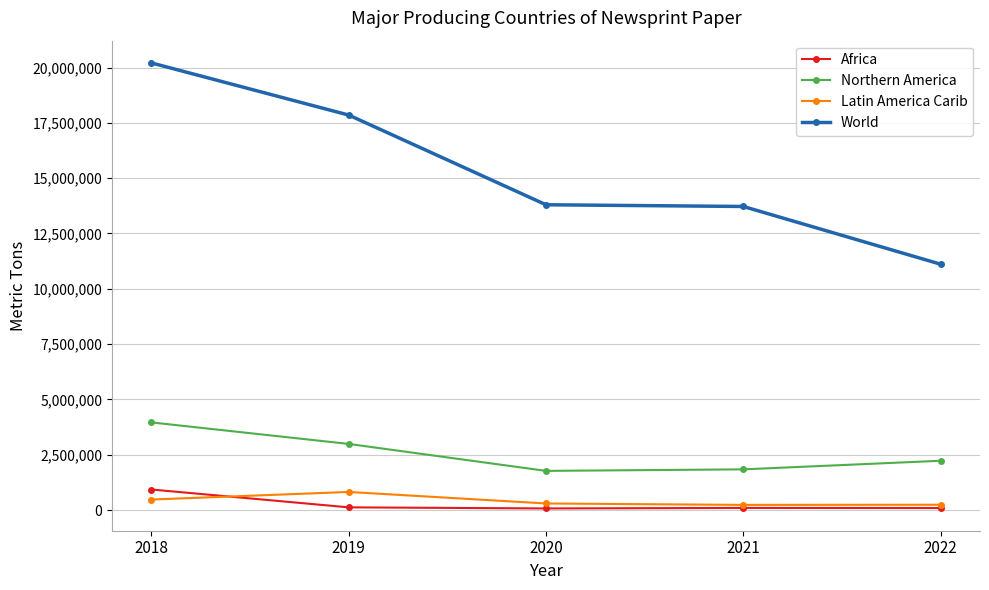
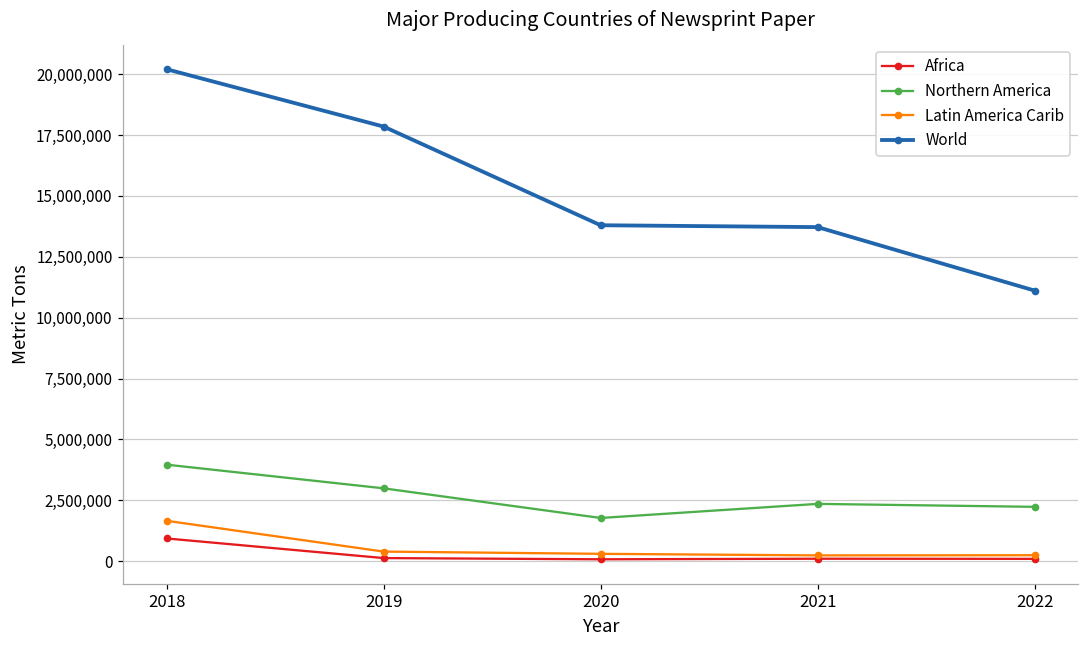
  {
    "Africa": {
      "2018": "900,000",
      "2019": "100,000",
      "2020": "100,000",
      "2021": "100,000",
      "2022": "100,000"
    },
    "Northern America": {
      "2018": "4,000,000",
      "2019": "3,000,000",
      "2020": "1,800,000",
-     "2021": "1,800,000",
+     "2021": "2,300,000",
      "2022": "2,200,000"
    },
    "Latin America Carib": {
-     "2018": "500,000",
-     "2019": "800,000",
+     "2018": "1,700,000",
+     "2019": "400,000",
      "2020": "300,000",
      "2021": "200,000",
      "2022": "200,000"
    },
    "World": {
      "2018": "20,200,000",
      "2019": "17,900,000",
      "2020": "13,800,000",
      "2021": "13,700,000",
      "2022": "11,100,000"
    }
  }
